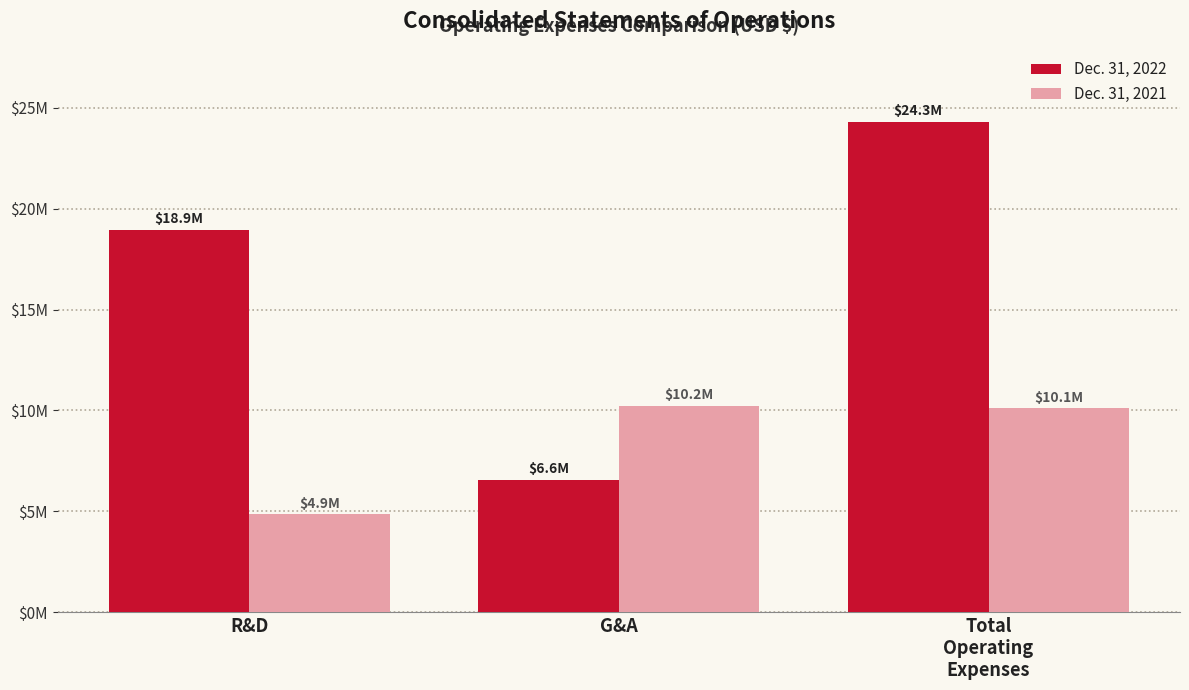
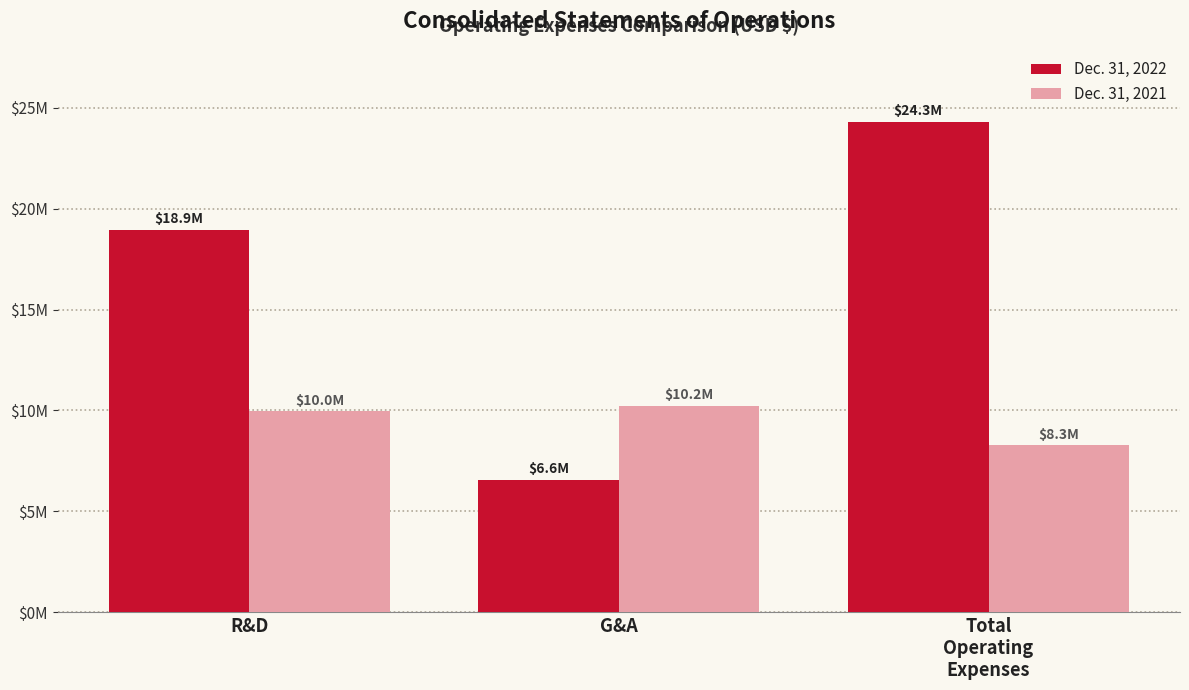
  {
    "Dec. 31, 2022": {
      "R&D": "$18.9M",
      "G&A": "$6.6M",
      "Total Operating Expenses": "$24.3M"
    },
    "Dec. 31, 2021": {
-     "R&D": "$4.9M",
+     "R&D": "$10.0M",
      "G&A": "$10.2M",
-     "Total Operating Expenses": "$10.1M"
+     "Total Operating Expenses": "$8.3M"
    }
  }
